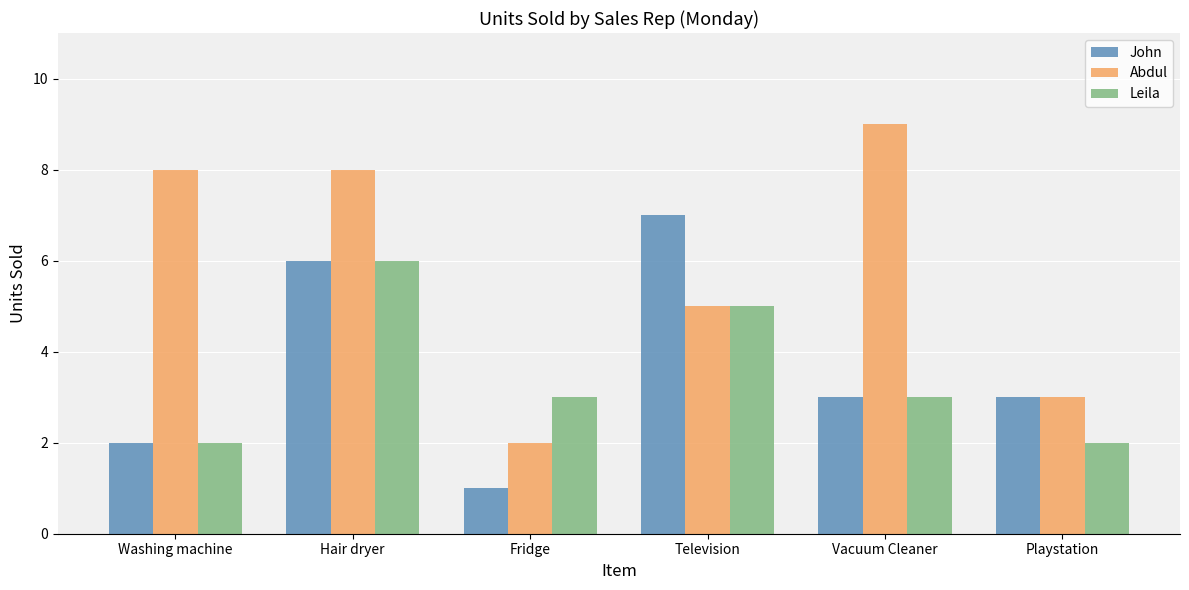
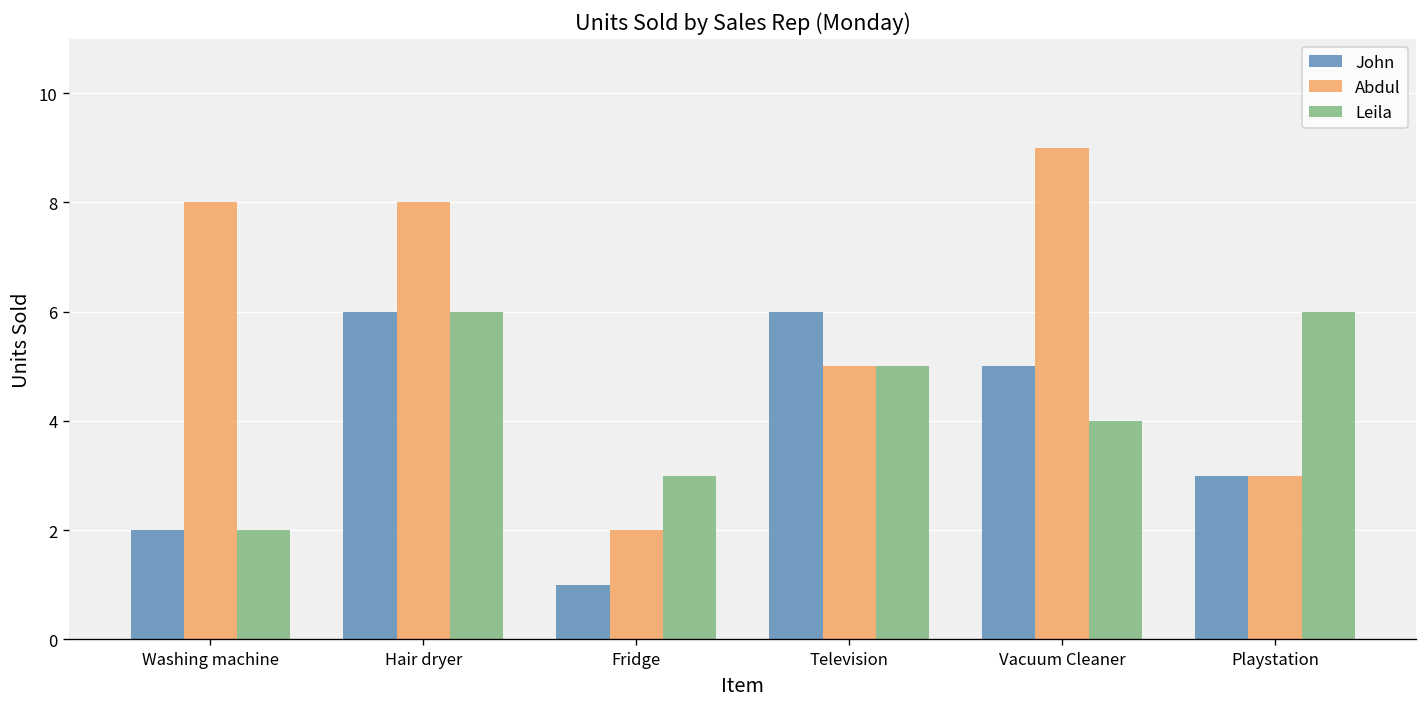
  {
    "John": {
      "Washing machine": 2,
      "Hair dryer": 6,
      "Fridge": 1,
-     "Television": 7,
-     "Vacuum Cleaner": 3,
+     "Television": 6,
+     "Vacuum Cleaner": 5,
      "Playstation": 3
    },
    "Abdul": {
      "Washing machine": 8,
      "Hair dryer": 8,
      "Fridge": 2,
      "Television": 5,
      "Vacuum Cleaner": 9,
      "Playstation": 3
    },
    "Leila": {
      "Washing machine": 2,
      "Hair dryer": 6,
      "Fridge": 3,
      "Television": 5,
-     "Vacuum Cleaner": 3,
-     "Playstation": 2
+     "Vacuum Cleaner": 4,
+     "Playstation": 6
    }
  }
